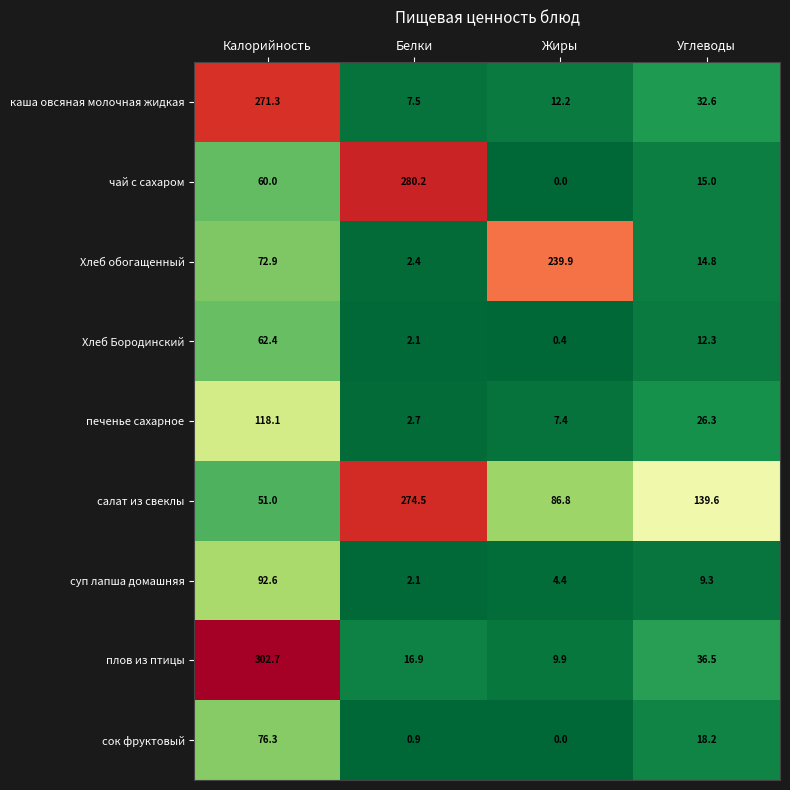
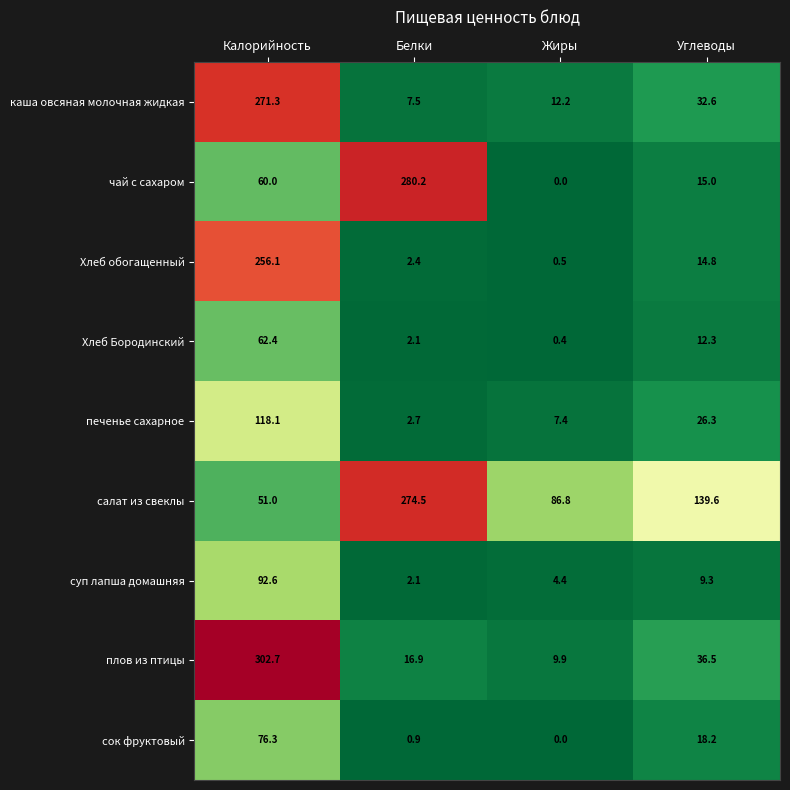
  {
    "каша овсяная молочная жидкая": {
      "Калорийность": 271.3,
      "Белки": 7.5,
      "Жиры": 12.2,
      "Углеводы": 32.6
    },
    "чай с сахаром": {
      "Калорийность": 60.0,
      "Белки": 280.2,
      "Жиры": 0.0,
      "Углеводы": 15.0
    },
    "Хлеб обогащенный": {
-     "Калорийность": 72.9,
+     "Калорийность": 256.1,
      "Белки": 2.4,
-     "Жиры": 239.9,
+     "Жиры": 0.5,
      "Углеводы": 14.8
    },
    "Хлеб Бородинский": {
      "Калорийность": 62.4,
      "Белки": 2.1,
      "Жиры": 0.4,
      "Углеводы": 12.3
    },
    "печенье сахарное": {
      "Калорийность": 118.1,
      "Белки": 2.7,
      "Жиры": 7.4,
      "Углеводы": 26.3
    },
    "салат из свеклы": {
      "Калорийность": 51.0,
      "Белки": 274.5,
      "Жиры": 86.8,
      "Углеводы": 139.6
    },
    "суп лапша домашняя": {
      "Калорийность": 92.6,
      "Белки": 2.1,
      "Жиры": 4.4,
      "Углеводы": 9.3
    },
    "плов из птицы": {
      "Калорийность": 302.7,
      "Белки": 16.9,
      "Жиры": 9.9,
      "Углеводы": 36.5
    },
    "сок фруктовый": {
      "Калорийность": 76.3,
      "Белки": 0.9,
      "Жиры": 0.0,
      "Углеводы": 18.2
    }
  }
